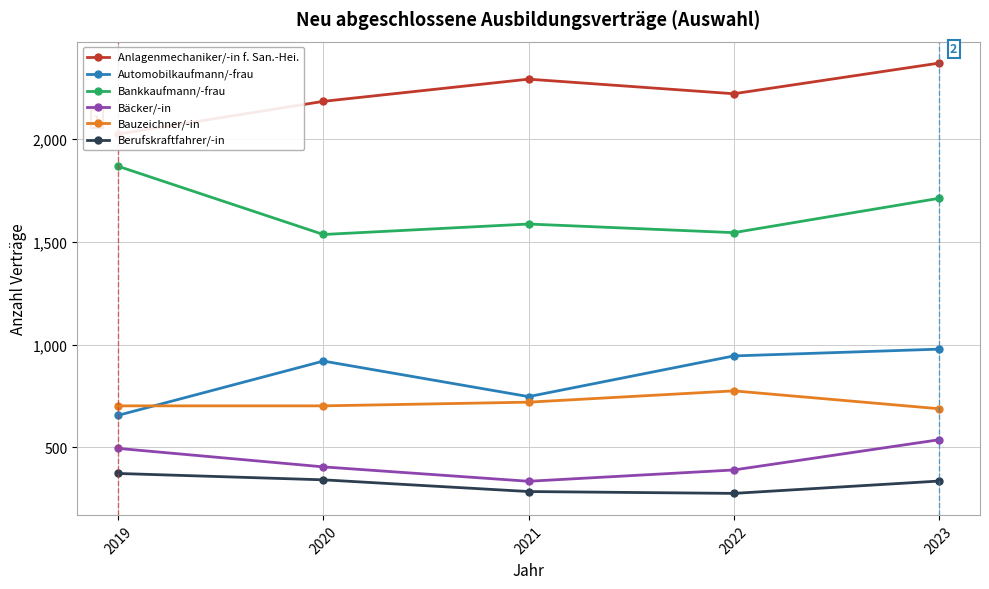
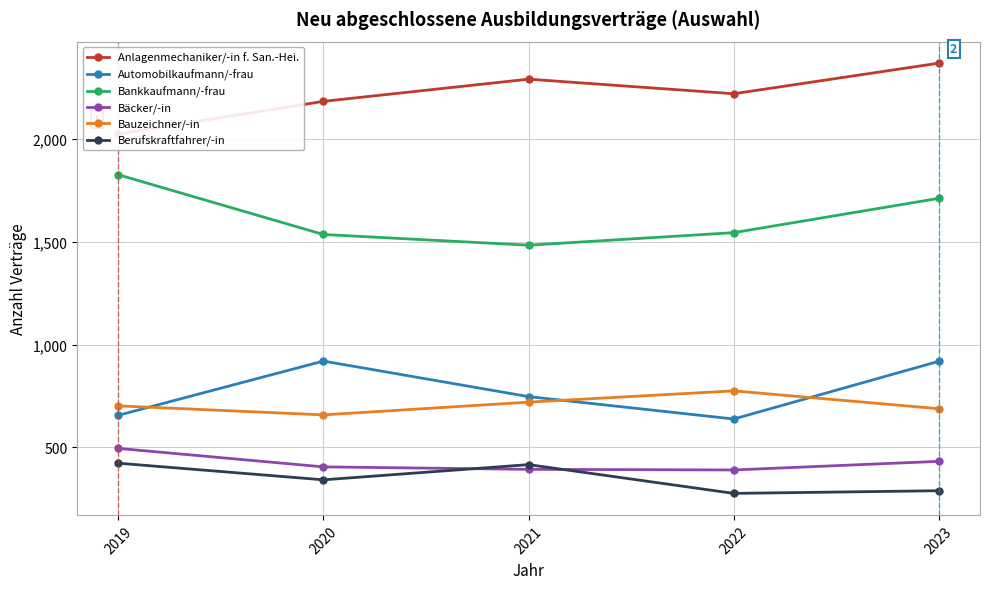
  {
    "Anlagenmechaniker/-in f. San.-Hei.": {
      "2020": "2,180",
      "2021": "2,290",
      "2022": "2,220"
    },
    "Automobilkaufmann/-frau": {
      "2019": "660",
      "2020": "920",
      "2021": "750",
-     "2022": "950",
-     "2023": "980"
+     "2022": "640",
+     "2023": "920"
    },
    "Bankkaufmann/-frau": {
-     "2019": "1,870",
+     "2019": "1,830",
      "2020": "1,540",
-     "2021": "1,590",
+     "2021": "1,480",
      "2022": "1,550",
      "2023": "1,710"
    },
    "Bäcker/-in": {
      "2019": "500",
      "2020": "410",
-     "2021": "340",
+     "2021": "390",
      "2022": "390",
-     "2023": "540"
+     "2023": "430"
    },
    "Bauzeichner/-in": {
      "2019": "700",
-     "2020": "700",
+     "2020": "660",
      "2021": "720",
      "2022": "780",
      "2023": "690"
    },
    "Berufskraftfahrer/-in": {
-     "2019": "370",
+     "2019": "420",
      "2020": "340",
-     "2021": "290",
+     "2021": "420",
      "2022": "280",
-     "2023": "340"
+     "2023": "290"
    }
  }
